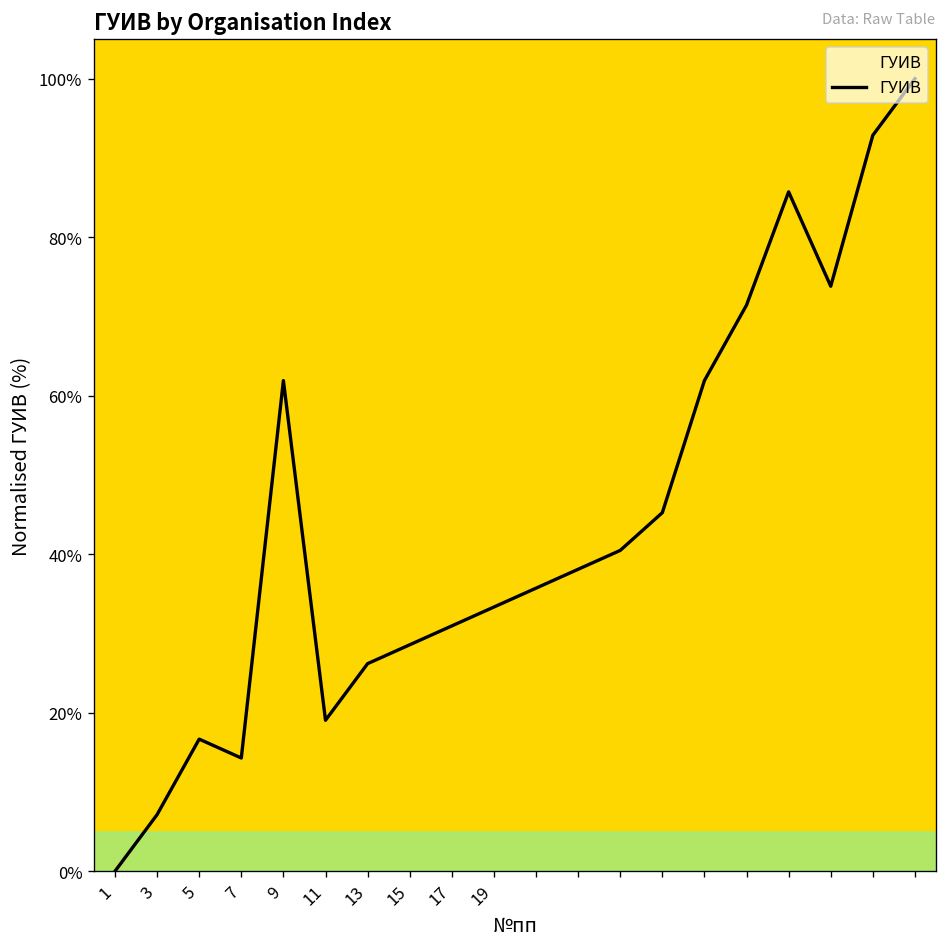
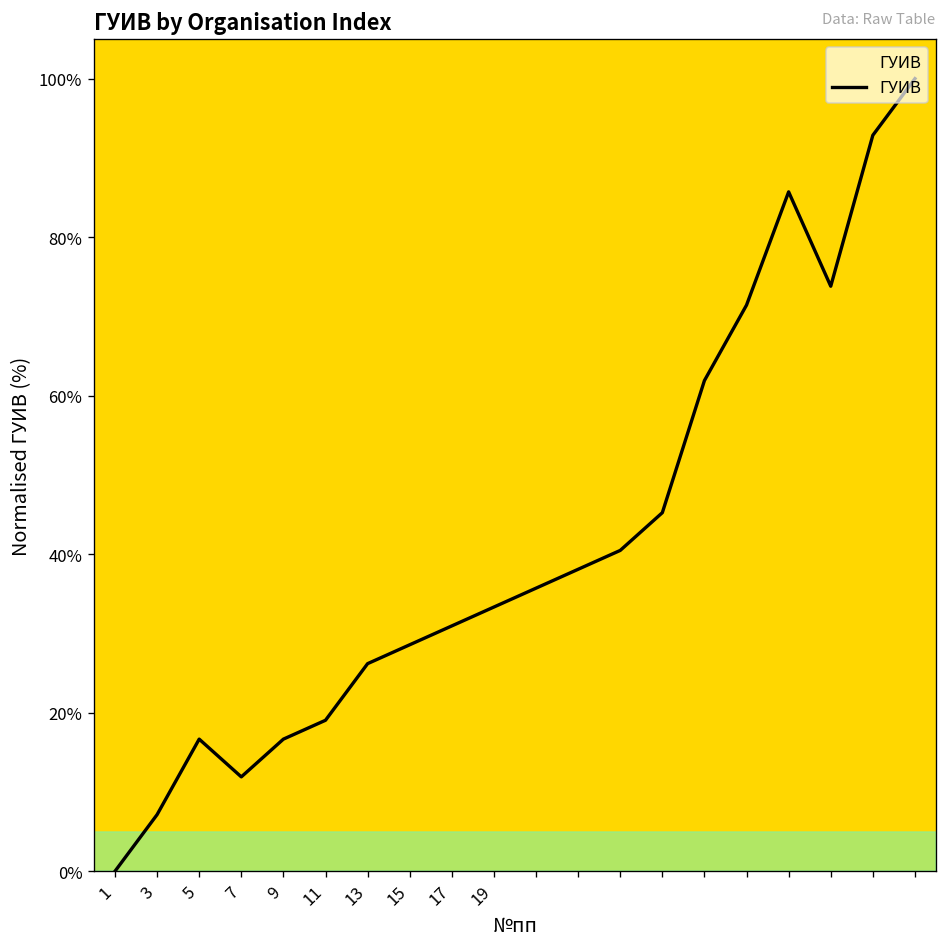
  {
    "3": "7%",
    "5": "17%",
-   "7": "14%",
-   "9": "62%"
+   "7": "12%",
+   "9": "17%"
  }
